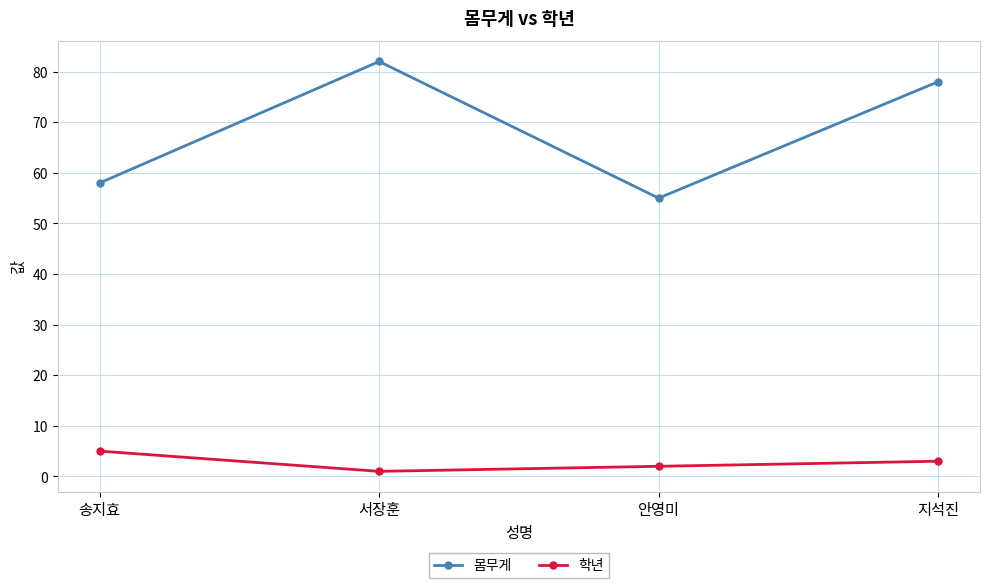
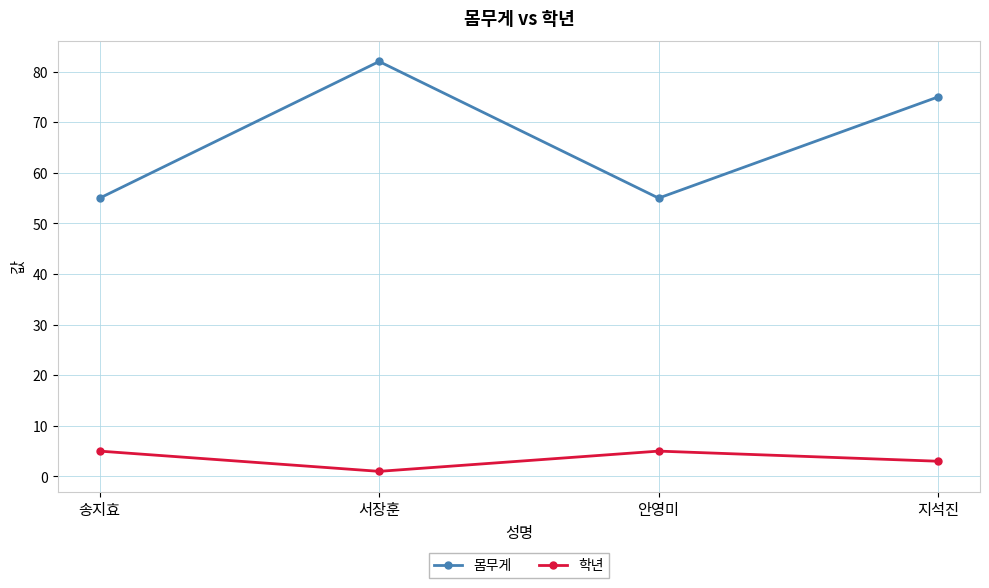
  {
    "몸무게": {
-     "송지효": 58,
+     "송지효": 55,
      "서장훈": 82,
      "안영미": 55,
-     "지석진": 78
+     "지석진": 75
    },
    "학년": {
      "송지효": 5,
      "서장훈": 1,
-     "안영미": 2,
+     "안영미": 5,
      "지석진": 3
    }
  }
